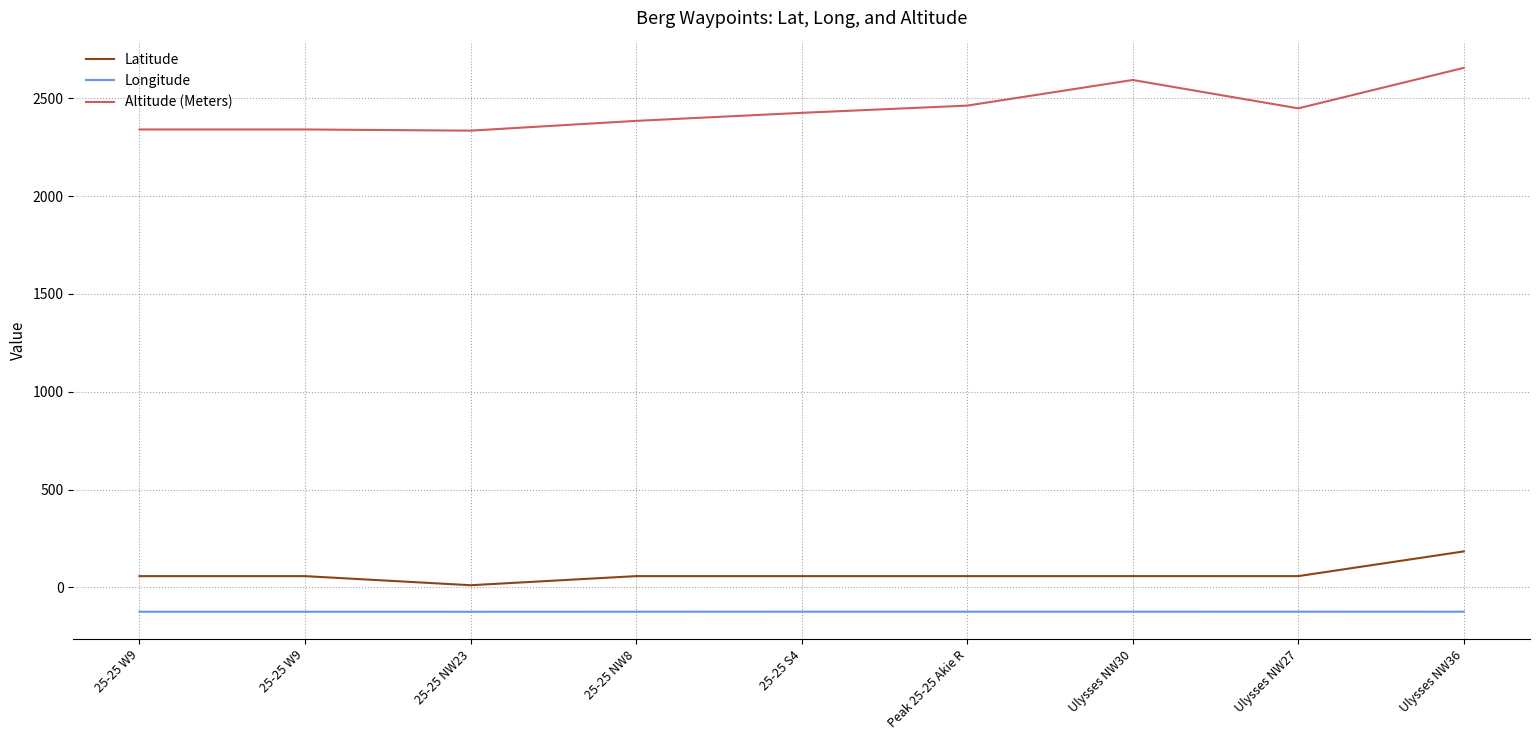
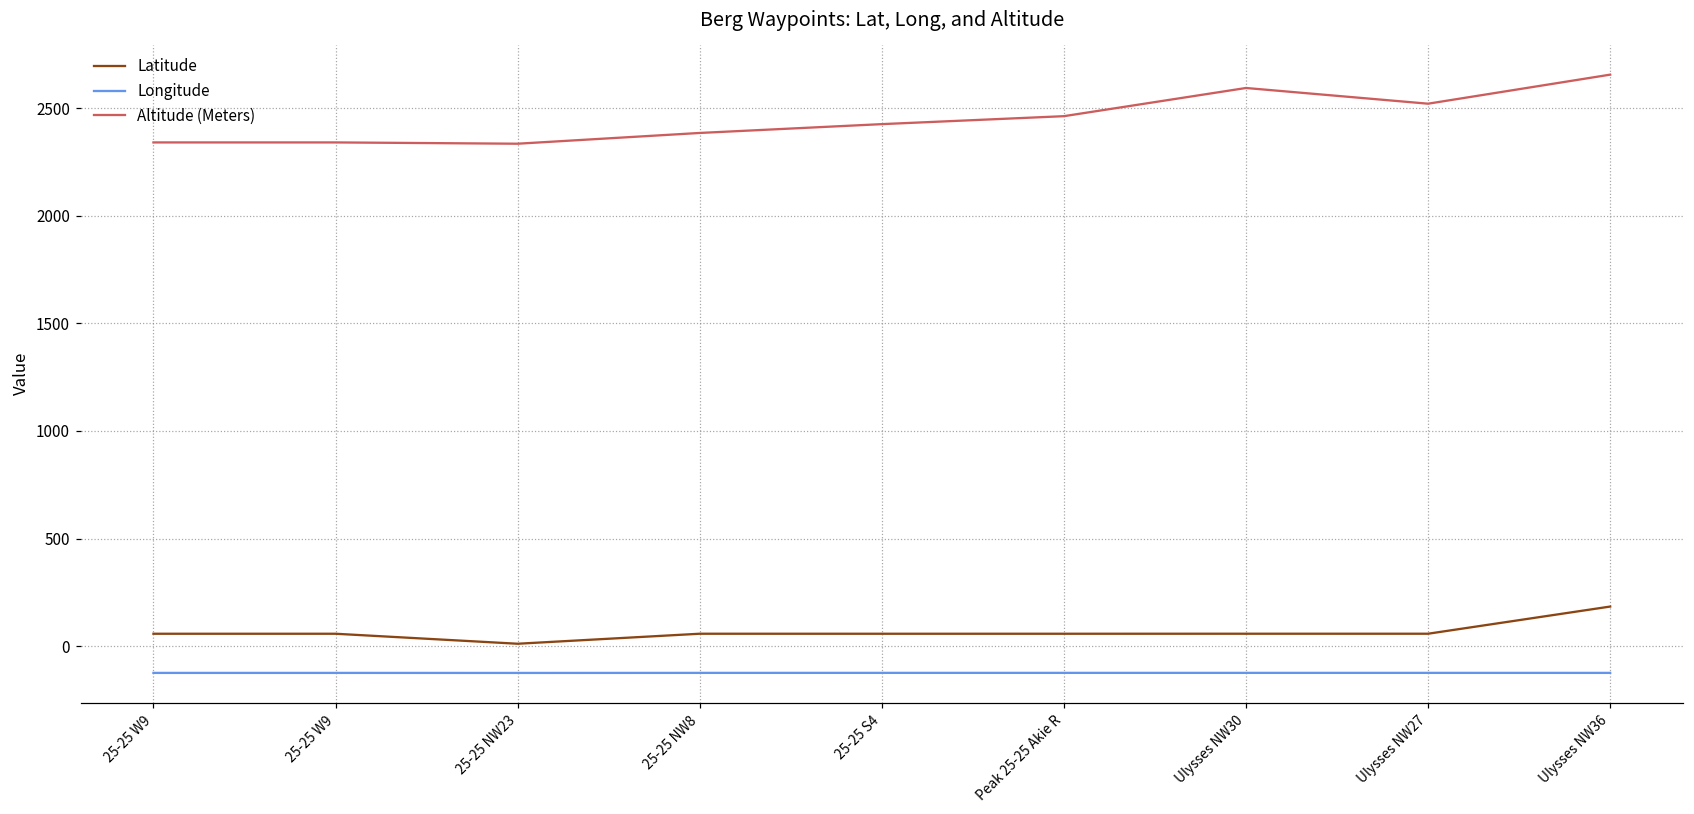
  {
    "Latitude": {
      "25-25 NW23": 10,
      "25-25 NW8": 60,
      "25-25 S4": 60,
      "Peak 25-25 Akie R": 60,
      "Ulysses NW30": 60,
      "Ulysses NW27": 60,
      "Ulysses NW36": 180
    },
    "Longitude": {
      "25-25 NW23": -120,
      "25-25 NW8": -120,
      "25-25 S4": -120,
      "Peak 25-25 Akie R": -120,
      "Ulysses NW30": -120,
      "Ulysses NW27": -120,
      "Ulysses NW36": -120
    },
    "Altitude (Meters)": {
      "25-25 NW23": 2340,
      "25-25 NW8": 2390,
      "25-25 S4": 2430,
      "Peak 25-25 Akie R": 2460,
      "Ulysses NW30": 2590,
-     "Ulysses NW27": 2450,
+     "Ulysses NW27": 2520,
      "Ulysses NW36": 2660
    }
  }
